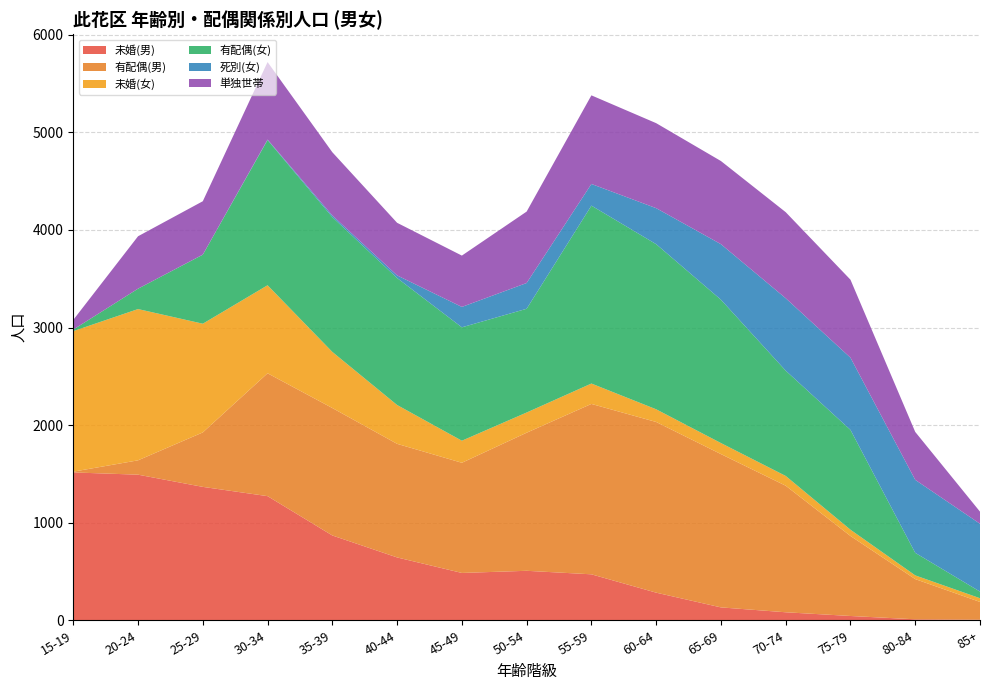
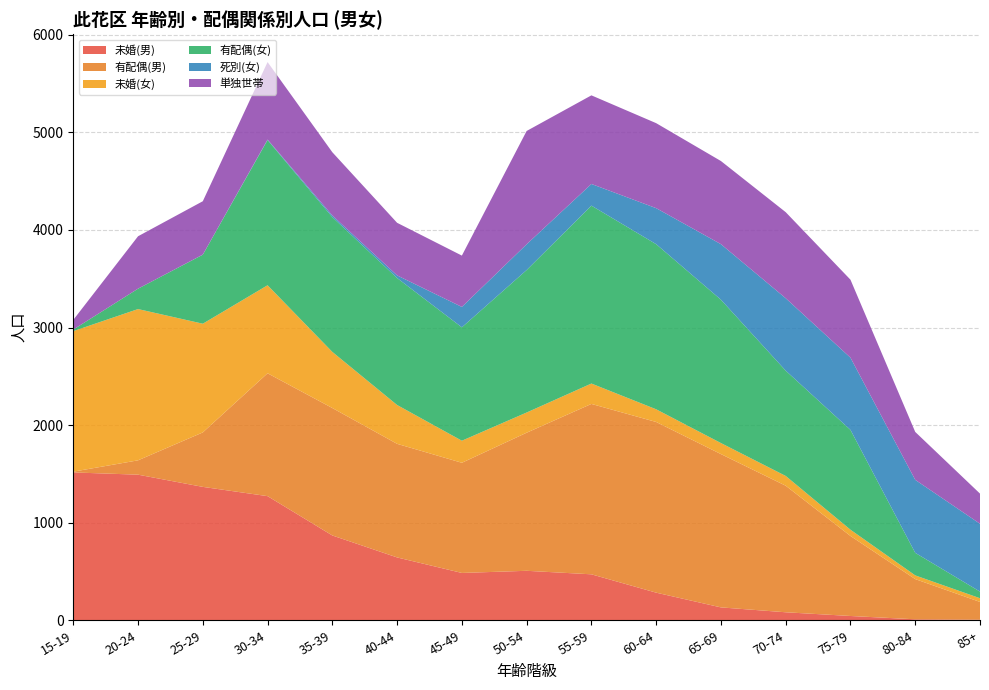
  {
    "有配偶(女)": {
      "40-44": 1300,
      "45-49": 1200,
-     "50-54": 1100,
+     "50-54": 1500,
      "55-59": 1800,
      "60-64": 1700,
      "65-69": 1500,
      "70-74": 1100,
      "75-79": 1000,
      "80-84": 200,
      "85+": 100
    },
    "死別(女)": {
      "40-44": 0,
      "45-49": 200,
      "50-54": 300,
      "55-59": 200,
      "60-64": 400,
      "65-69": 600,
      "70-74": 700,
      "75-79": 700,
      "80-84": 700,
      "85+": 700
    },
    "単独世帯": {
      "15-19": 100,
      "20-24": 500,
      "25-29": 500,
      "35-39": 600,
      "40-44": 500,
      "45-49": 500,
-     "50-54": 700,
+     "50-54": 1200,
      "55-59": 900,
      "60-64": 900,
      "65-69": 900,
      "70-74": 900,
      "75-79": 800,
      "80-84": 500,
-     "85+": 100
+     "85+": 300
    }
  }
